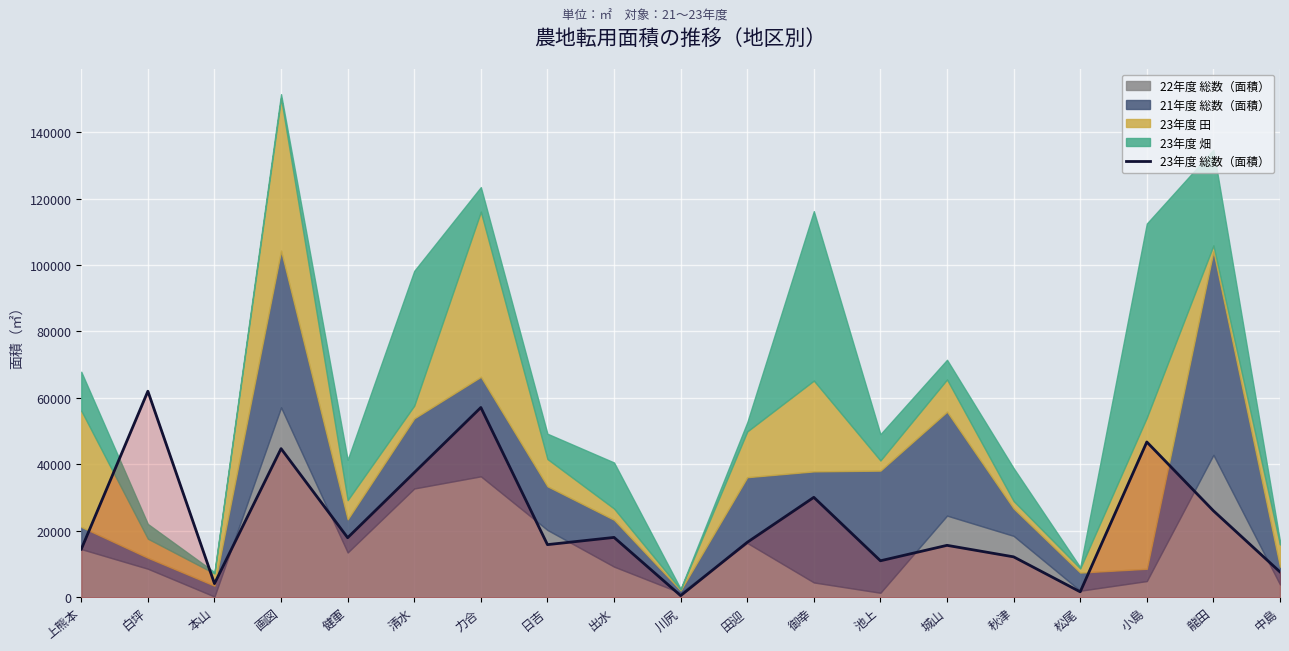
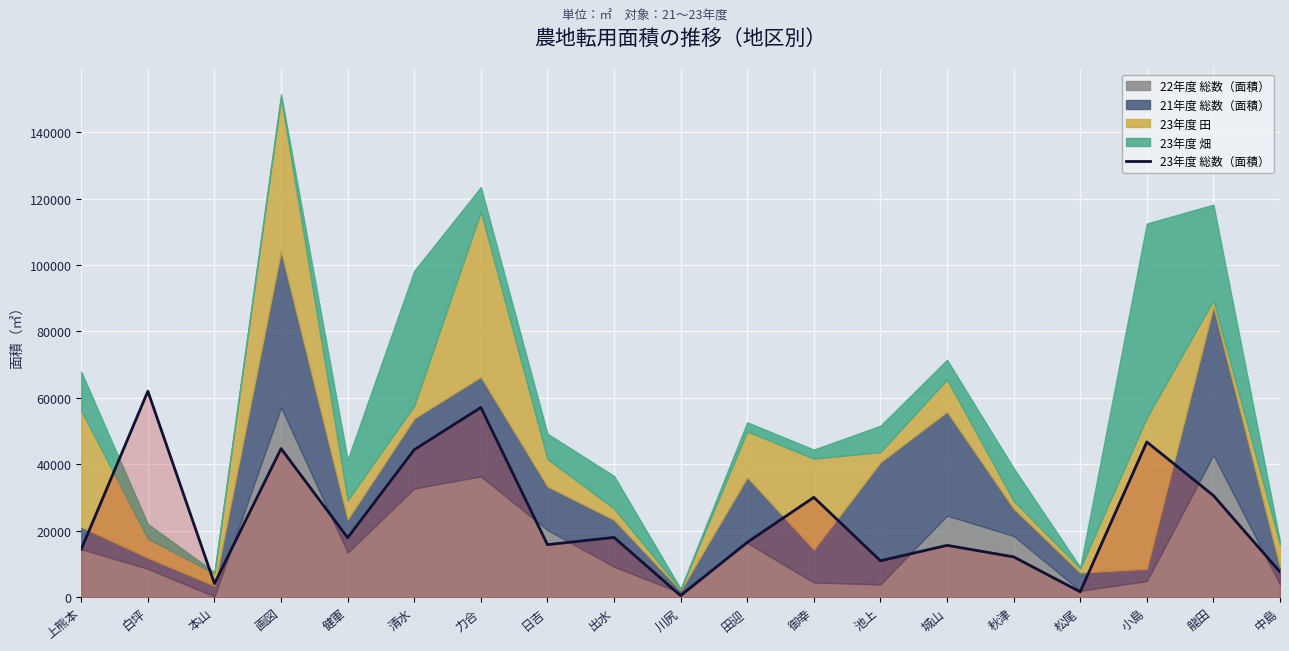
  {
    "23年度 総数（面積）": {
      "白坪": 62000,
      "画図": 45000,
      "健軍": 18000,
-     "清水": 38000,
+     "清水": 44000,
      "力合": 57000,
      "日吉": 16000,
      "出水": 18000,
      "川尻": 0,
      "御幸": 30000,
      "池上": 11000,
      "城山": 16000,
      "秋津": 12000,
      "小島": 47000,
-     "龍田": 26000,
+     "龍田": 31000,
      "中島": 8000
    },
    "22年度 総数（面積）": {
      "白坪": 9000,
      "画図": 57000,
      "健軍": 13000,
      "清水": 33000,
      "力合": 36000,
      "日吉": 20000,
      "出水": 9000,
      "御幸": 4000,
-     "池上": 1000,
+     "池上": 4000,
      "城山": 25000,
      "秋津": 18000,
      "小島": 5000,
      "龍田": 43000,
      "中島": 4000
    },
    "21年度 総数（面積）": {
      "上熊本": 7000,
      "白坪": 3000,
      "画図": 47000,
      "健軍": 10000,
      "清水": 21000,
      "力合": 30000,
      "日吉": 13000,
      "出水": 14000,
      "田迎": 20000,
-     "御幸": 33000,
+     "御幸": 10000,
      "池上": 37000,
      "城山": 31000,
      "秋津": 8000,
      "松尾": 5000,
      "小島": 4000,
-     "龍田": 61000,
+     "龍田": 45000,
      "中島": 5000
    },
    "23年度 田": {
      "上熊本": 35000,
      "白坪": 6000,
      "画図": 46000,
      "健軍": 6000,
      "清水": 4000,
      "力合": 50000,
      "日吉": 8000,
      "出水": 3000,
      "田迎": 14000,
      "御幸": 27000,
      "池上": 3000,
      "城山": 10000,
      "秋津": 2000,
      "小島": 46000,
      "龍田": 2000,
      "中島": 7000
    },
    "23年度 畑": {
      "上熊本": 12000,
      "白坪": 4000,
      "画図": 1000,
      "健軍": 12000,
      "清水": 41000,
      "力合": 7000,
      "日吉": 8000,
-     "出水": 14000,
+     "出水": 10000,
      "田迎": 3000,
-     "御幸": 51000,
+     "御幸": 3000,
      "池上": 8000,
      "城山": 6000,
      "秋津": 10000,
      "小島": 58000,
      "中島": 1000
    }
  }
